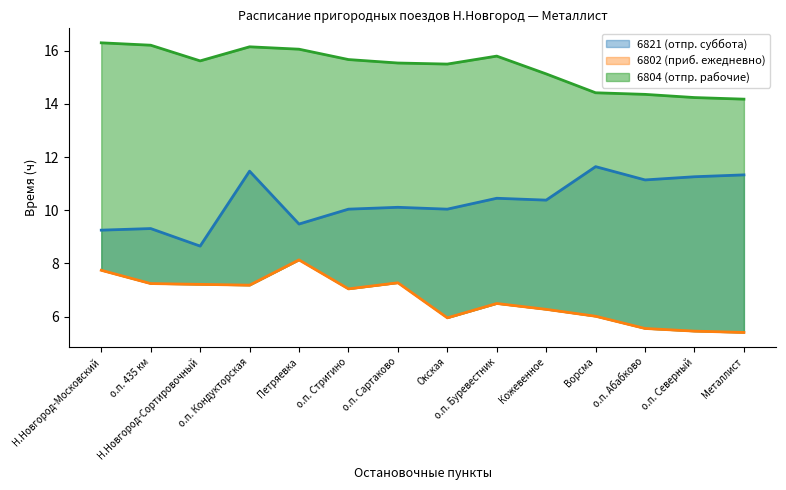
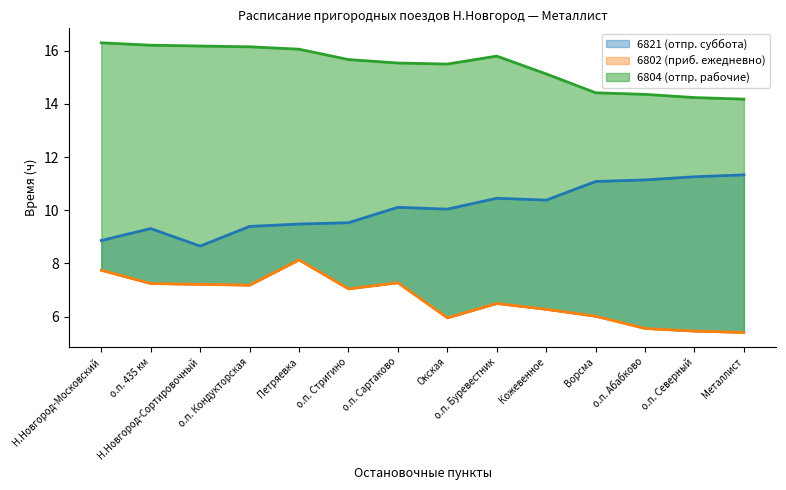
  {
    "6821 (отпр. суббота)": {
-     "Н.Новгород-Московский": 9.3,
+     "Н.Новгород-Московский": 8.9,
      "о.п. 435 км": 9.3,
      "Н.Новгород-Сортировочный": 8.7,
-     "о.п. Кондукторская": 11.5,
+     "о.п. Кондукторская": 9.4,
      "Петряевка": 9.5,
-     "о.п. Стригино": 10.0,
+     "о.п. Стригино": 9.5,
      "о.п. Сартаково": 10.1,
      "Окская": 10.0,
      "о.п. Буревестник": 10.5,
      "Кожевенное": 10.4,
-     "Ворсма": 11.6,
+     "Ворсма": 11.1,
      "о.п. Абабково": 11.1,
      "о.п. Северный": 11.3,
      "Металлист": 11.3
    },
    "6802 (приб. ежедневно)": {
      "Н.Новгород-Московский": 7.7,
      "о.п. 435 км": 7.2,
      "Н.Новгород-Сортировочный": 7.2,
      "о.п. Кондукторская": 7.2,
      "Петряевка": 8.1,
      "о.п. Стригино": 7.0,
      "о.п. Сартаково": 7.3,
      "Окская": 6.0,
      "о.п. Буревестник": 6.5,
      "Кожевенное": 6.3,
      "Ворсма": 6.0,
      "о.п. Абабково": 5.6,
      "о.п. Северный": 5.5,
      "Металлист": 5.4
    },
    "6804 (отпр. рабочие)": {
      "Н.Новгород-Московский": 16.3,
      "о.п. 435 км": 16.2,
-     "Н.Новгород-Сортировочный": 15.6,
+     "Н.Новгород-Сортировочный": 16.2,
      "о.п. Кондукторская": 16.2,
      "Петряевка": 16.1,
      "о.п. Стригино": 15.7,
      "о.п. Сартаково": 15.5,
      "Окская": 15.5,
      "о.п. Буревестник": 15.8,
      "Кожевенное": 15.1,
      "Ворсма": 14.4,
      "о.п. Абабково": 14.4,
      "о.п. Северный": 14.2,
      "Металлист": 14.2
    }
  }
